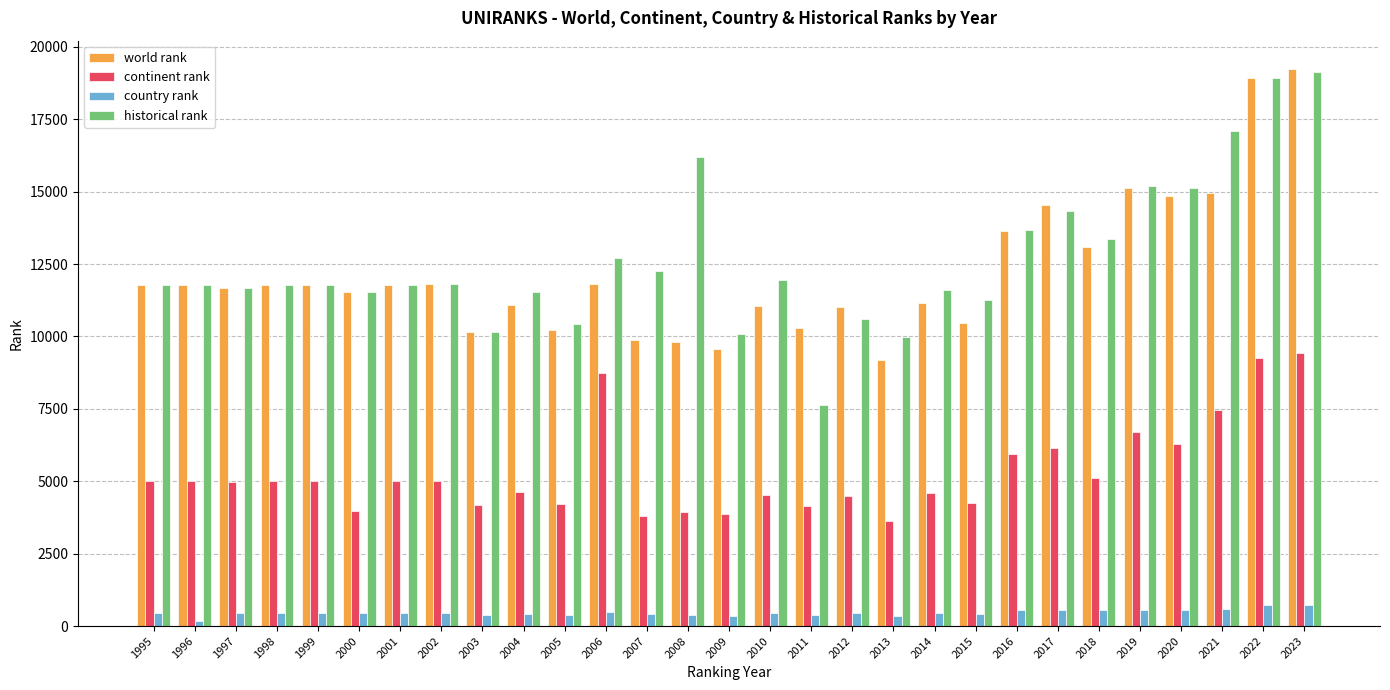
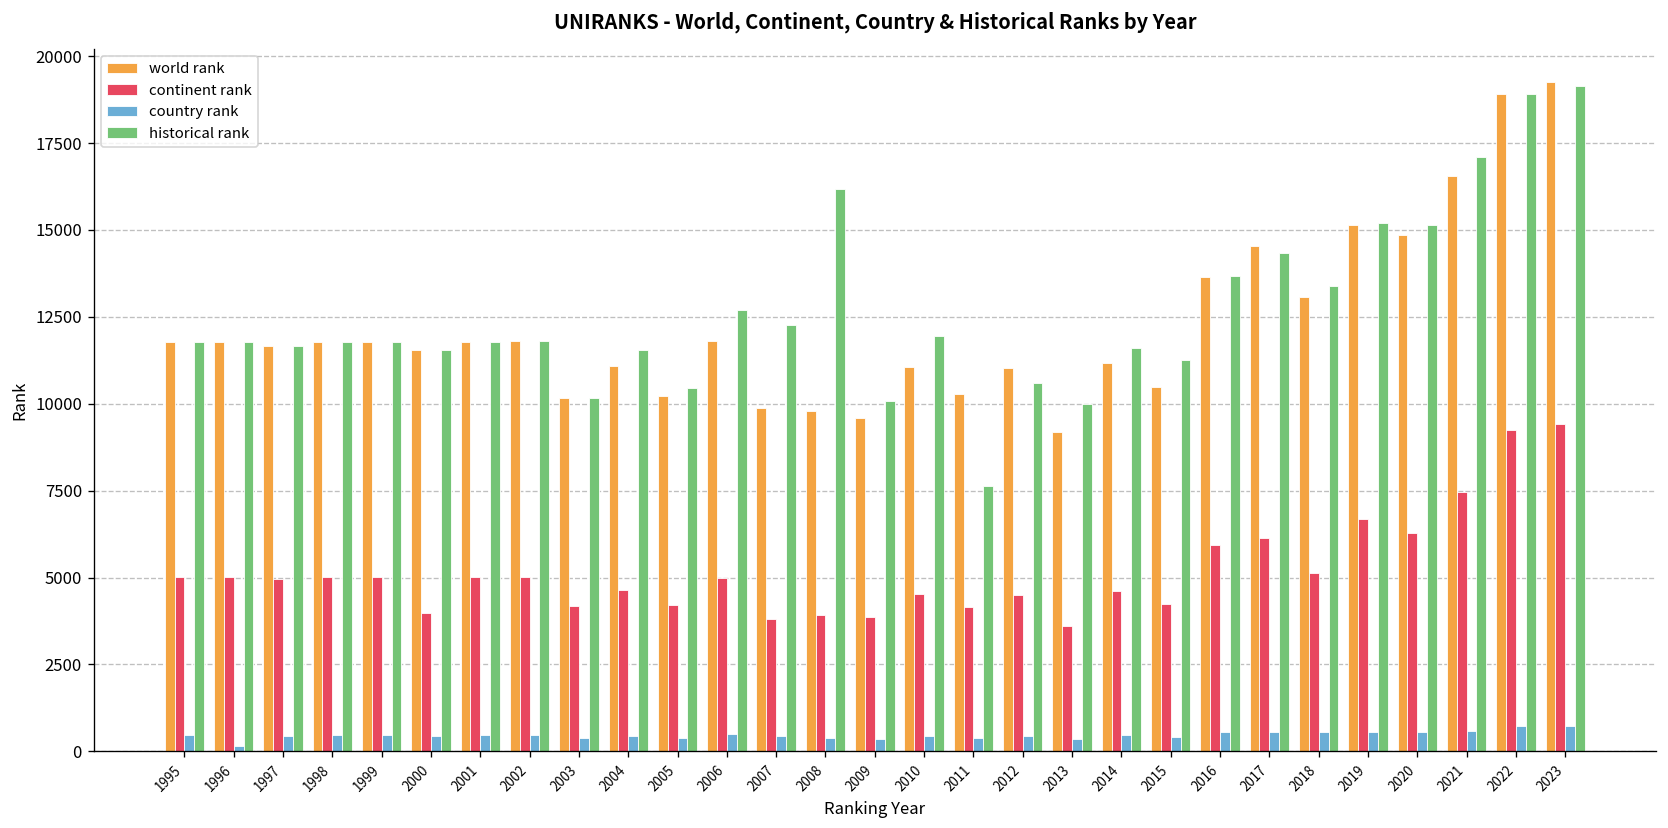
  {
    "world rank": {
      "1995": 11800,
      "1996": 11800,
      "1997": 11700,
      "1998": 11800,
      "1999": 11800,
      "2000": 11500,
      "2001": 11800,
      "2002": 11800,
      "2003": 10200,
      "2004": 11100,
      "2005": 10200,
      "2006": 11800,
      "2007": 9900,
      "2008": 9800,
      "2009": 9600,
      "2010": 11000,
      "2011": 10300,
      "2012": 11000,
      "2013": 9200,
      "2014": 11200,
      "2015": 10500,
      "2016": 13600,
      "2017": 14500,
      "2018": 13100,
      "2019": 15100,
      "2020": 14800,
-     "2021": 15000,
+     "2021": 16600,
      "2022": 18900,
      "2023": 19300
    },
    "continent rank": {
      "1995": 5000,
      "1996": 5000,
      "1997": 5000,
      "1998": 5000,
      "1999": 5000,
      "2000": 4000,
      "2001": 5000,
      "2002": 5000,
      "2003": 4200,
      "2004": 4600,
      "2005": 4200,
-     "2006": 8700,
+     "2006": 5000,
      "2007": 3800,
      "2008": 3900,
      "2009": 3900,
      "2010": 4500,
      "2011": 4100,
      "2012": 4500,
      "2013": 3600,
      "2014": 4600,
      "2015": 4200,
      "2016": 5900,
      "2017": 6100,
      "2018": 5100,
      "2019": 6700,
      "2020": 6300,
      "2021": 7500,
      "2022": 9200,
      "2023": 9400
    },
    "country rank": {
      "1995": 500,
      "1996": 200,
      "1997": 500,
      "1998": 500,
      "1999": 500,
      "2000": 500,
      "2001": 500,
      "2002": 500,
      "2003": 400,
      "2004": 400,
      "2005": 400,
      "2006": 500,
      "2007": 400,
      "2008": 400,
      "2009": 400,
      "2010": 400,
      "2011": 400,
      "2012": 400,
      "2013": 400,
      "2014": 500,
      "2015": 400,
      "2016": 600,
      "2017": 600,
      "2018": 600,
      "2019": 600,
      "2020": 600,
      "2021": 600,
      "2022": 700,
      "2023": 700
    },
    "historical rank": {
      "1995": 11800,
      "1996": 11800,
      "1997": 11700,
      "1998": 11800,
      "1999": 11800,
      "2000": 11500,
      "2001": 11800,
      "2002": 11800,
      "2003": 10200,
      "2004": 11500,
      "2005": 10400,
      "2006": 12700,
      "2007": 12300,
      "2008": 16200,
      "2009": 10100,
      "2010": 11900,
      "2011": 7600,
      "2012": 10600,
      "2013": 10000,
      "2014": 11600,
      "2015": 11300,
      "2016": 13700,
      "2017": 14300,
      "2018": 13400,
      "2019": 15200,
      "2020": 15100,
      "2021": 17100,
      "2022": 18900,
      "2023": 19100
    }
  }
